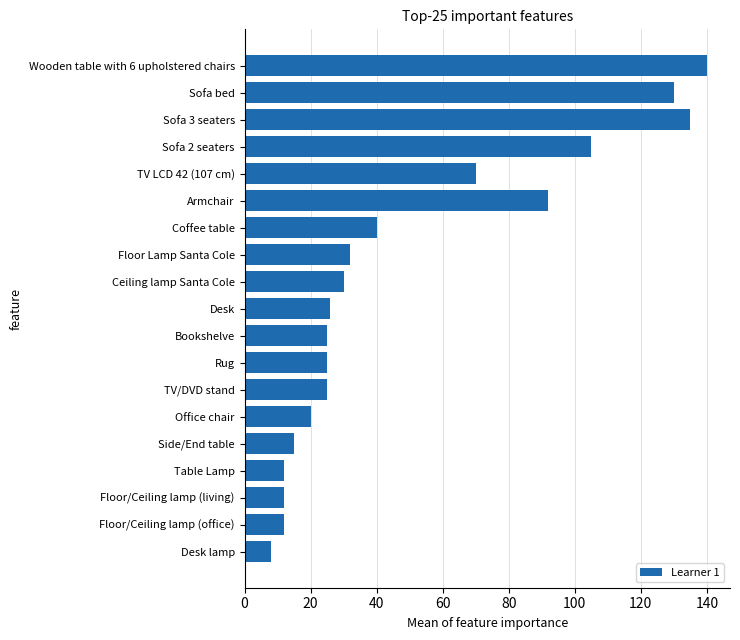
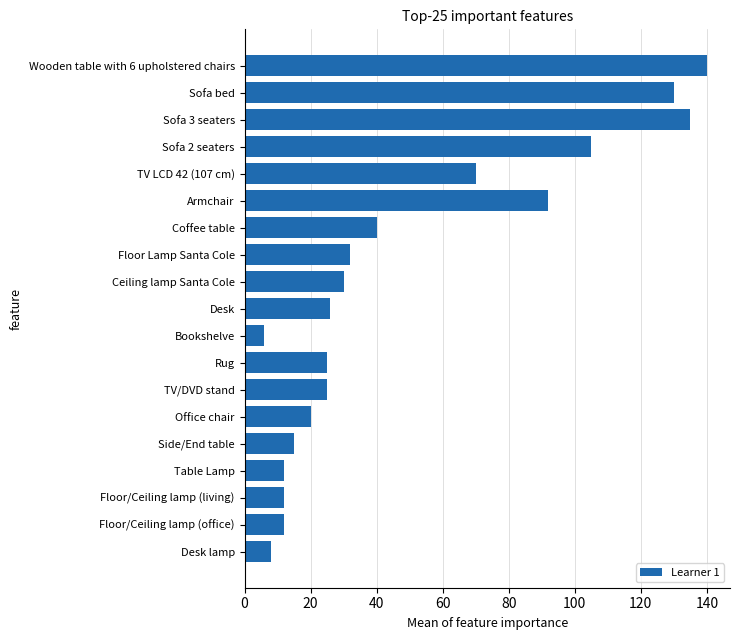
  {
    "Wooden table with 6 upholstered chairs": 140,
    "Sofa bed": 130,
    "Sofa 3 seaters": 135,
    "Sofa 2 seaters": 105,
    "TV LCD 42 (107 cm)": 70,
    "Armchair": 92,
    "Coffee table": 40,
    "Floor Lamp Santa Cole": 32,
    "Ceiling lamp Santa Cole": 30,
    "Desk": 26,
-   "Bookshelve": 25,
+   "Bookshelve": 6,
    "Rug": 25,
    "TV/DVD stand": 25,
    "Office chair": 20,
    "Side/End table": 15,
    "Table Lamp": 12,
    "Floor/Ceiling lamp (living)": 12,
    "Floor/Ceiling lamp (office)": 12,
    "Desk lamp": 8
  }
